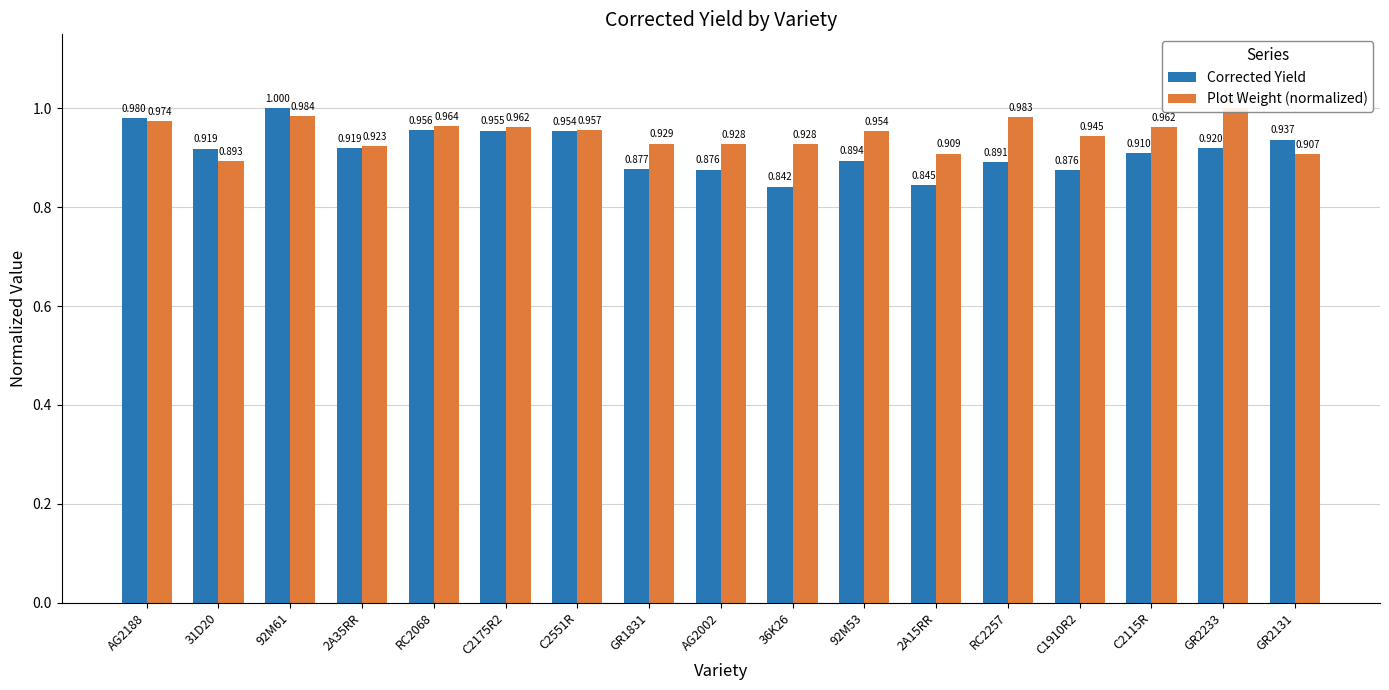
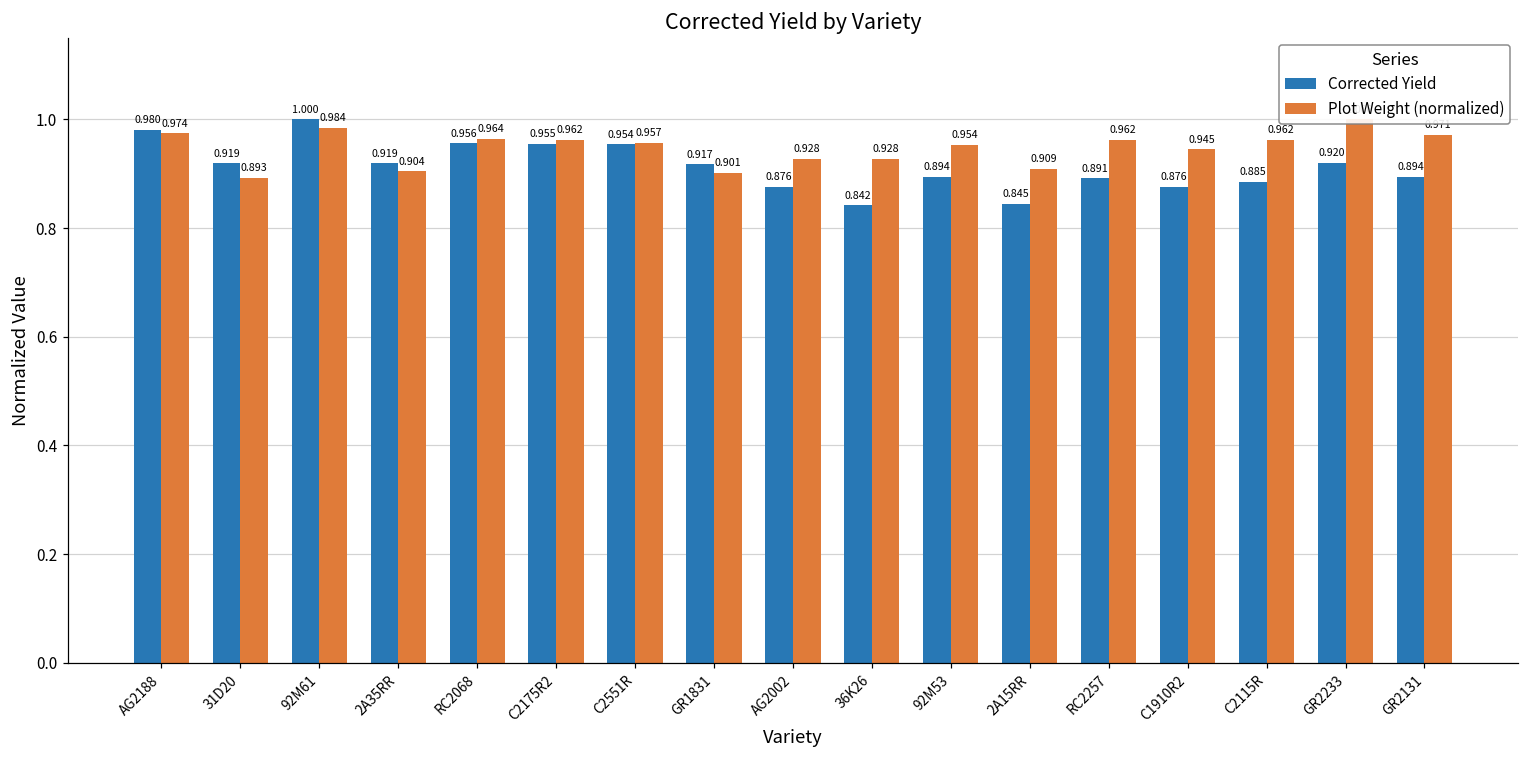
  {
    "Corrected Yield": {
      "AG2188": 0.980,
      "31D20": 0.919,
      "92M61": 1.000,
      "2A35RR": 0.919,
      "RC2068": 0.956,
      "C2175R2": 0.955,
      "C2551R": 0.954,
-     "GR1831": 0.877,
+     "GR1831": 0.917,
      "AG2002": 0.876,
      "36K26": 0.842,
      "92M53": 0.894,
      "2A15RR": 0.845,
      "RC2257": 0.891,
      "C1910R2": 0.876,
-     "C2115R": 0.910,
+     "C2115R": 0.885,
      "GR2233": 0.920,
-     "GR2131": 0.937
+     "GR2131": 0.894
    },
    "Plot Weight (normalized)": {
      "AG2188": 0.974,
      "31D20": 0.893,
      "92M61": 0.984,
-     "2A35RR": 0.923,
+     "2A35RR": 0.904,
      "RC2068": 0.964,
      "C2175R2": 0.962,
      "C2551R": 0.957,
-     "GR1831": 0.929,
+     "GR1831": 0.901,
      "AG2002": 0.928,
      "36K26": 0.928,
      "92M53": 0.954,
      "2A15RR": 0.909,
-     "RC2257": 0.983,
+     "RC2257": 0.962,
      "C1910R2": 0.945,
      "C2115R": 0.962,
-     "GR2131": 0.91
+     "GR2131": 0.97
    }
  }
